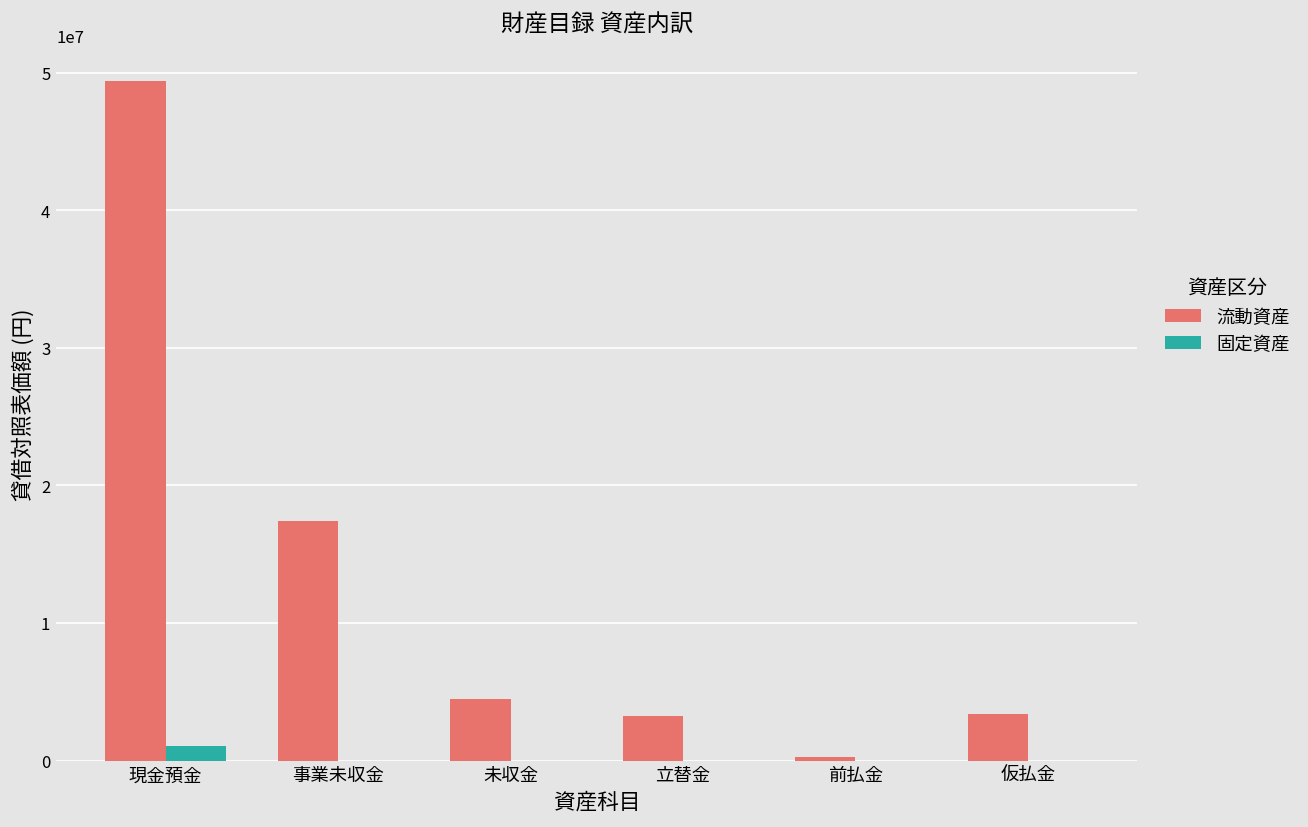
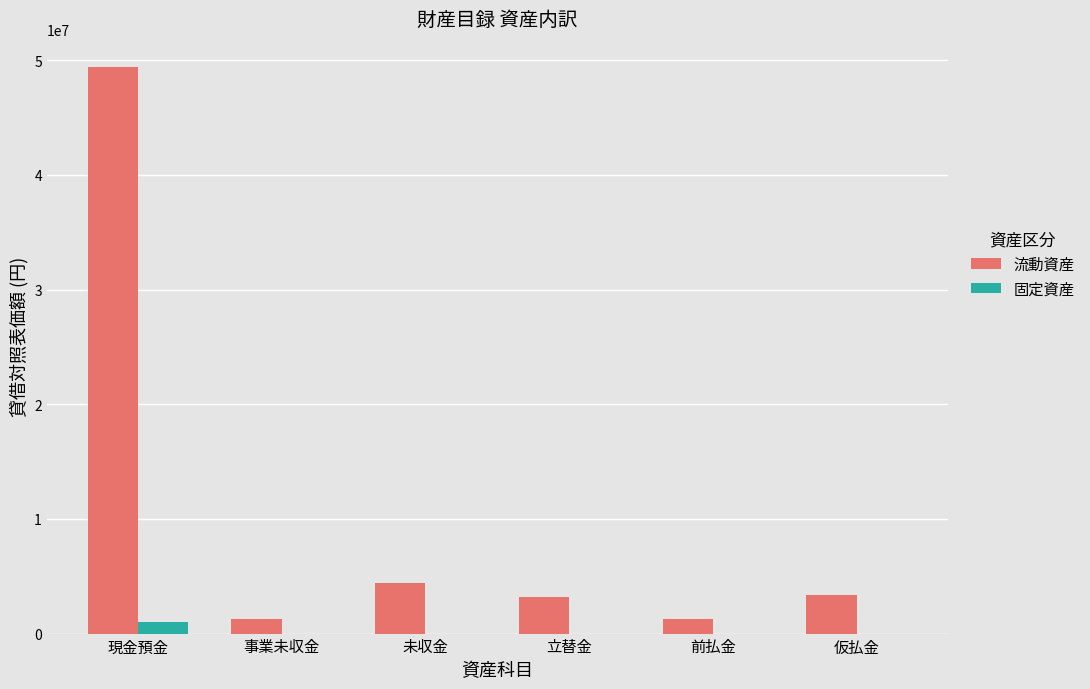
  {
    "流動資産": {
      "現金預金": 49400000,
-     "事業未収金": 17400000,
+     "事業未収金": 1300000,
      "未収金": 4400000,
      "立替金": 3200000,
-     "前払金": 300000,
+     "前払金": 1300000,
      "仮払金": 3400000
    },
    "固定資産": {
      "現金預金": 1000000,
      "事業未収金": 0,
      "未収金": 0,
      "立替金": 0,
      "前払金": 0,
      "仮払金": 0
    }
  }
